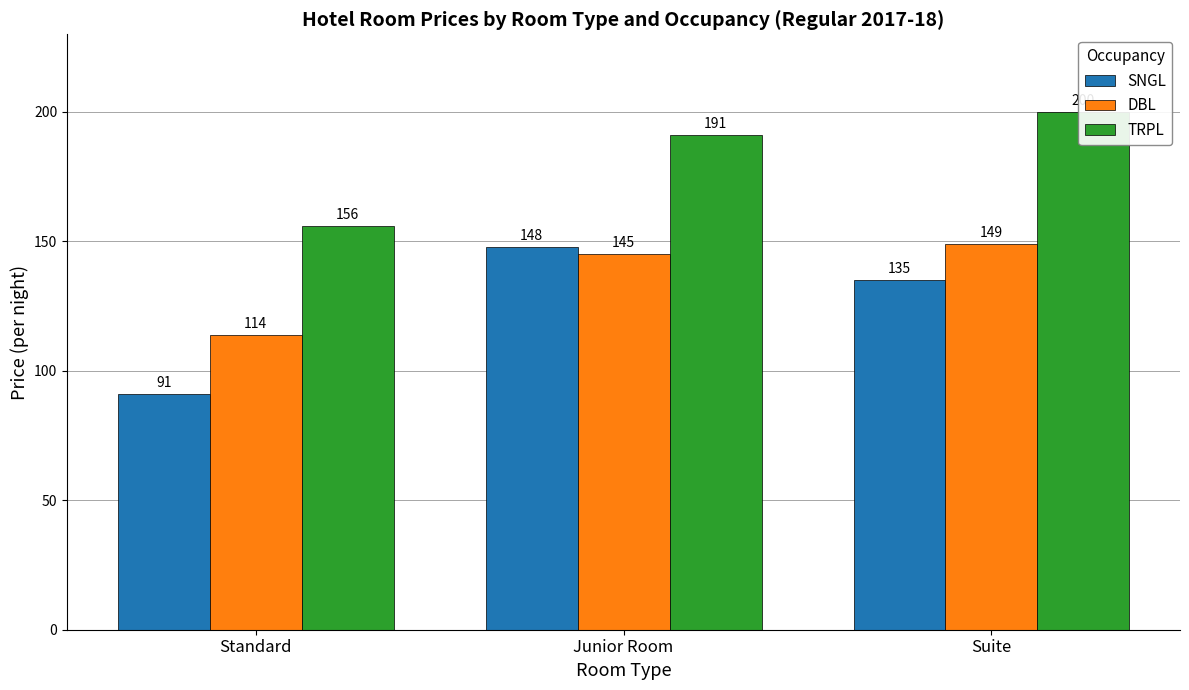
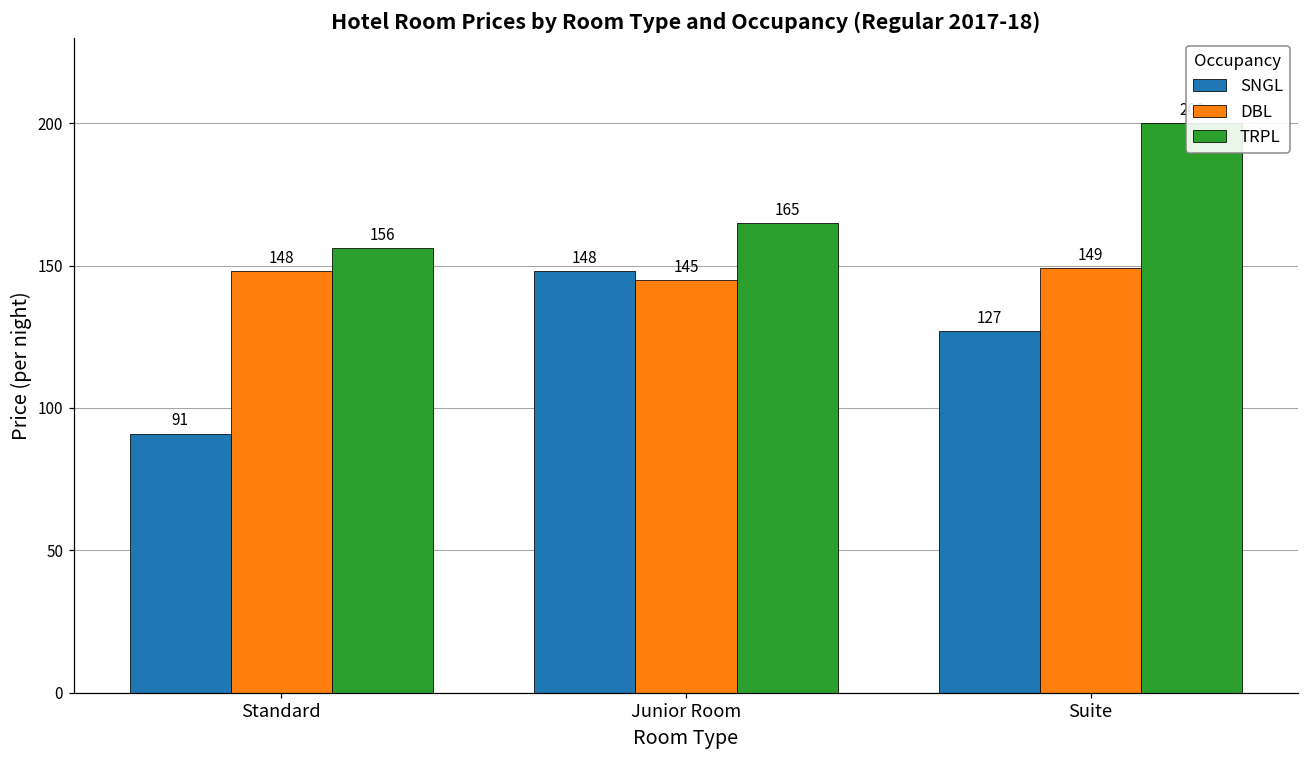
  {
    "SNGL": {
      "Standard": 91,
      "Junior Room": 148,
-     "Suite": 135
+     "Suite": 127
    },
    "DBL": {
-     "Standard": 114,
+     "Standard": 148,
      "Junior Room": 145,
      "Suite": 149
    },
    "TRPL": {
      "Standard": 156,
-     "Junior Room": 191
+     "Junior Room": 165
    }
  }
